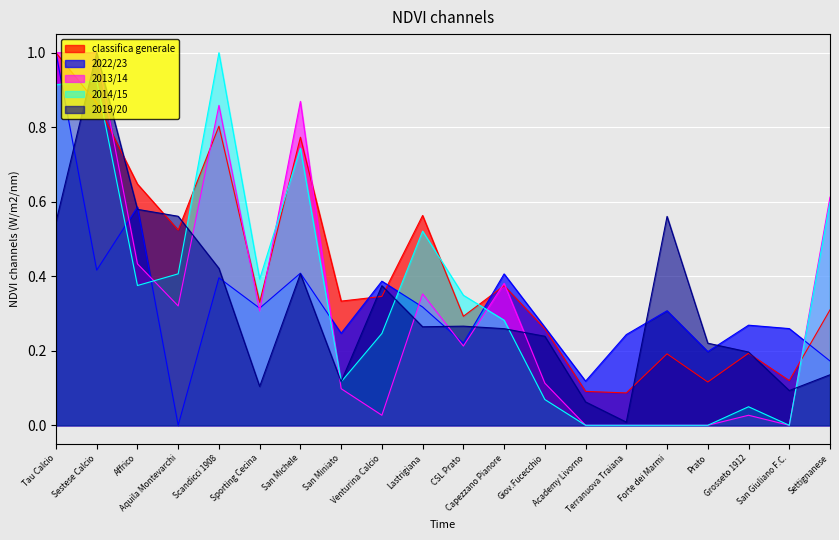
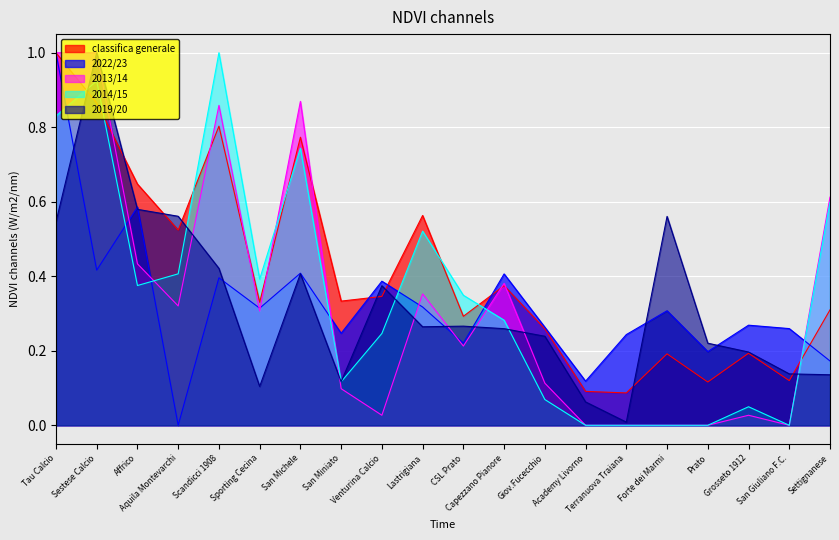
  {
    "classifica generale": {
      "Affrico": 0.65,
      "Aquila Montevarchi": 0.52,
      "Scandicci 1908": 0.80,
      "Sporting Cecina": 0.33,
      "San Michele": 0.77,
      "San Miniato": 0.33,
      "Venturina Calcio": 0.35,
      "Lastrigiana": 0.56,
      "CSL Prato": 0.29,
      "Academy Livorno": 0.09,
      "Terranuova Traiana": 0.09,
      "Forte dei Marmi": 0.19,
      "Prato": 0.12,
      "San Giuliano F.C.": 0.12,
      "Settignanese": 0.31
    },
    "2022/23": {
      "Sestese Calcio": 0.42,
      "Aquila Montevarchi": 0.00,
      "Scandicci 1908": 0.40,
      "Sporting Cecina": 0.31,
      "San Miniato": 0.25,
      "Venturina Calcio": 0.39,
      "Lastrigiana": 0.32,
      "CSL Prato": 0.22,
      "Capezzano Pianore": 0.41,
      "Academy Livorno": 0.12,
      "Terranuova Traiana": 0.24,
      "Forte dei Marmi": 0.31,
      "Prato": 0.20,
      "Grosseto 1912": 0.27,
      "San Giuliano F.C.": 0.26,
      "Settignanese": 0.17
    },
    "2013/14": {
      "Affrico": 0.43,
      "Aquila Montevarchi": 0.32,
      "Scandicci 1908": 0.86,
      "Sporting Cecina": 0.31,
      "San Michele": 0.87,
      "San Miniato": 0.10,
      "Venturina Calcio": 0.03,
      "Lastrigiana": 0.35,
      "CSL Prato": 0.21,
      "Giov.Fucecchio": 0.11,
      "Grosseto 1912": 0.03,
      "Settignanese": 0.61
    },
    "2014/15": {
-     "Tau Calcio": 0.91,
+     "Tau Calcio": 0.83,
      "Affrico": 0.38,
      "Aquila Montevarchi": 0.41,
      "Scandicci 1908": 1.00,
      "Sporting Cecina": 0.39,
      "San Michele": 0.74,
      "Venturina Calcio": 0.25,
      "Lastrigiana": 0.52,
      "CSL Prato": 0.35,
      "Capezzano Pianore": 0.28,
      "Giov.Fucecchio": 0.07,
      "Grosseto 1912": 0.05,
      "Settignanese": 0.60
    },
    "2019/20": {
      "Tau Calcio": 0.55,
      "Aquila Montevarchi": 0.56,
      "Scandicci 1908": 0.42,
      "Sporting Cecina": 0.10,
      "Venturina Calcio": 0.37,
      "Lastrigiana": 0.26,
      "CSL Prato": 0.27,
      "Capezzano Pianore": 0.26,
      "Giov.Fucecchio": 0.24,
      "Academy Livorno": 0.06,
      "Terranuova Traiana": 0.01,
      "Forte dei Marmi": 0.56,
      "Prato": 0.22,
-     "San Giuliano F.C.": 0.09,
+     "San Giuliano F.C.": 0.14,
      "Settignanese": 0.14
    }
  }
